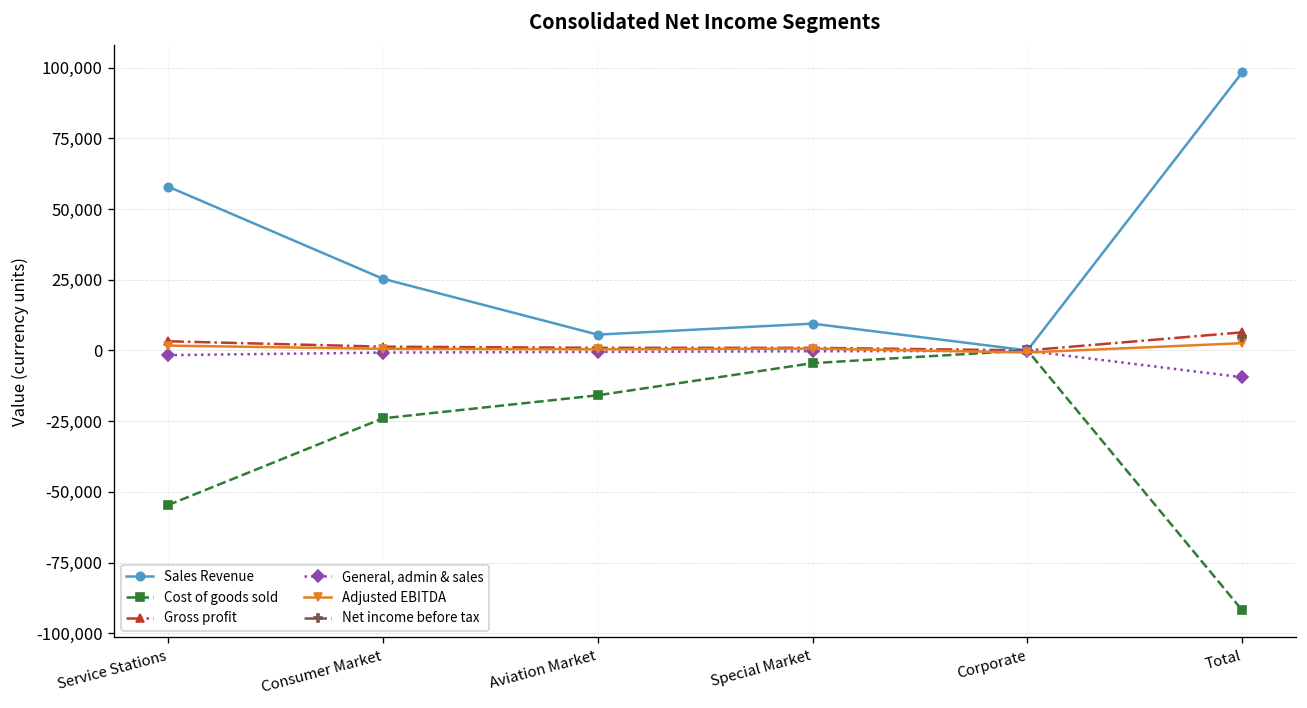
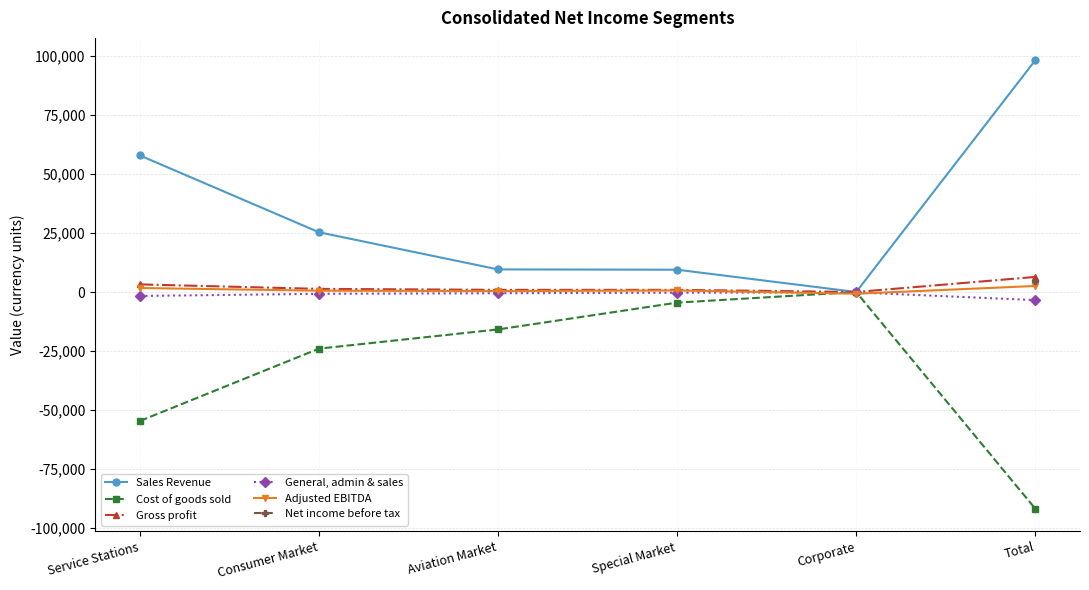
  {
    "Sales Revenue": {
      "Service Stations": "58,000",
      "Consumer Market": "25,000",
-     "Aviation Market": "6,000",
+     "Aviation Market": "10,000",
      "Special Market": "9,000",
      "Total": "98,000"
    },
    "Cost of goods sold": {
      "Service Stations": "-55,000",
      "Consumer Market": "-24,000",
      "Aviation Market": "-16,000",
      "Special Market": "-5,000",
      "Total": "-92,000"
    },
    "Gross profit": {
      "Service Stations": "3,000",
      "Total": "6,000"
    },
    "General, admin & sales": {
      "Service Stations": "-2,000",
      "Consumer Market": "-1,000",
-     "Total": "-9,000"
+     "Total": "-3,000"
    },
    "Adjusted EBITDA": {
      "Service Stations": "2,000",
      "Total": "3,000"
    },
    "Net income before tax": {
      "Total": "5,000"
    }
  }
